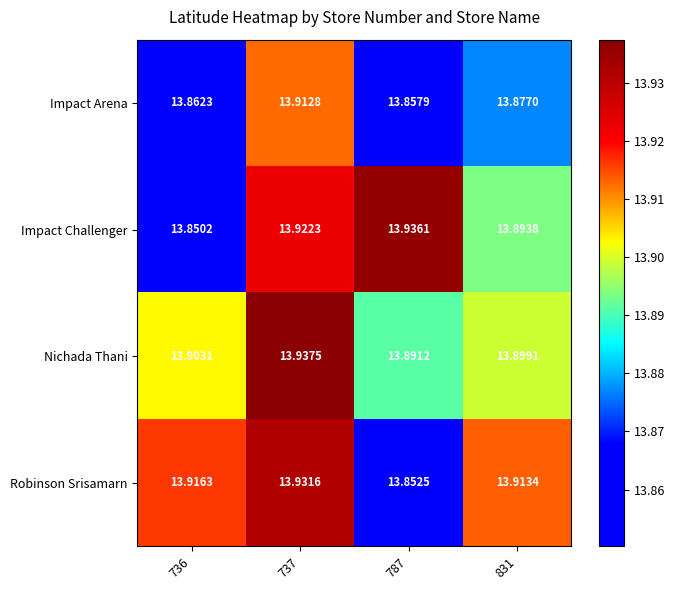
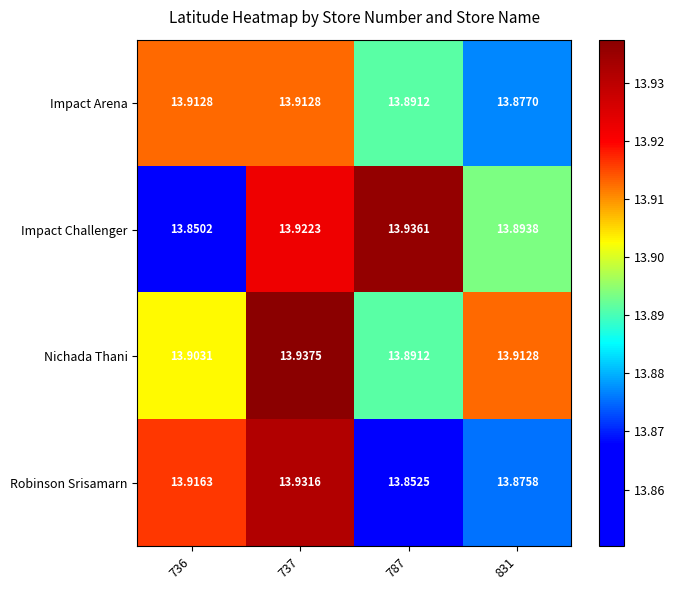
  {
    "Impact Arena": {
-     "736": 13.8623,
+     "736": 13.9128,
      "737": 13.9128,
-     "787": 13.8579,
+     "787": 13.8912,
      "831": 13.8770
    },
    "Impact Challenger": {
      "736": 13.8502,
      "737": 13.9223,
      "787": 13.9361,
      "831": 13.8938
    },
    "Nichada Thani": {
      "736": 13.9031,
      "737": 13.9375,
      "787": 13.8912,
-     "831": 13.8991
+     "831": 13.9128
    },
    "Robinson Srisamarn": {
      "736": 13.9163,
      "737": 13.9316,
      "787": 13.8525,
-     "831": 13.9134
+     "831": 13.8758
    }
  }
